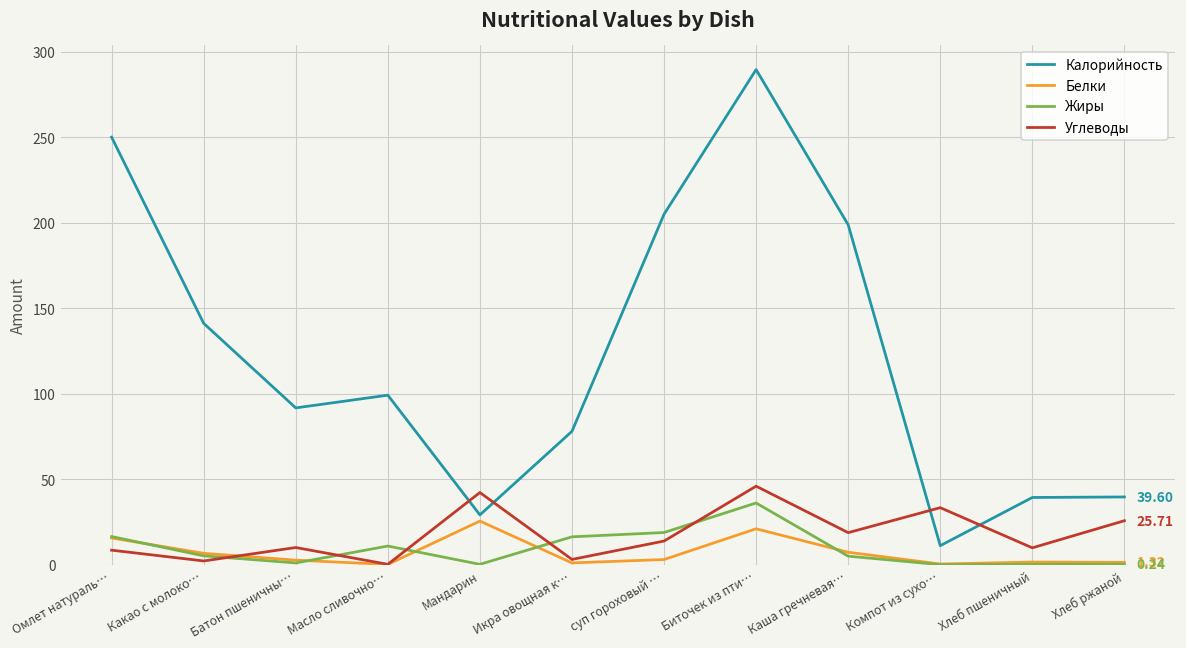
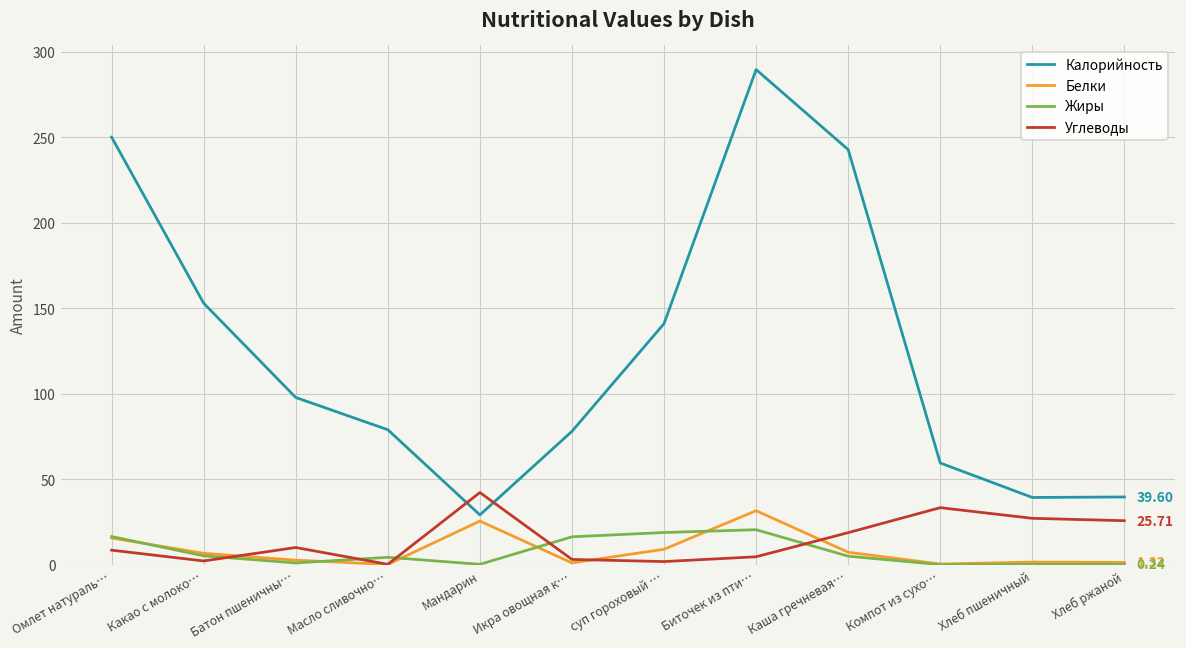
  {
    "Калорийность": {
      "Омлет натураль…": 250,
-     "Какао с молоко…": 141,
-     "Батон пшеничны…": 92,
-     "Масло сливочно…": 99,
+     "Какао с молоко…": 153,
+     "Батон пшеничны…": 98,
+     "Масло сливочно…": 79,
      "Мандарин": 29,
      "Икра овощная к…": 78,
-     "суп гороховый …": 205,
+     "суп гороховый …": 141,
      "Биточек из пти…": 290,
-     "Каша гречневая…": 199,
-     "Компот из сухо…": 11,
+     "Каша гречневая…": 243,
+     "Компот из сухо…": 59,
      "Хлеб пшеничный": 39
    },
    "Белки": {
      "Батон пшеничны…": 3,
      "Мандарин": 26,
      "Икра овощная к…": 1,
-     "суп гороховый …": 3,
-     "Биточек из пти…": 21,
+     "суп гороховый …": 9,
+     "Биточек из пти…": 32,
      "Каша гречневая…": 7
    },
    "Жиры": {
      "Батон пшеничны…": 1,
-     "Масло сливочно…": 11,
+     "Масло сливочно…": 4,
      "Мандарин": 0,
      "Икра овощная к…": 16,
      "суп гороховый …": 19,
-     "Биточек из пти…": 36,
+     "Биточек из пти…": 20,
      "Каша гречневая…": 5
    },
    "Углеводы": {
      "Омлет натураль…": 8,
      "Какао с молоко…": 2,
      "Батон пшеничны…": 10,
      "Мандарин": 42,
      "Икра овощная к…": 3,
-     "суп гороховый …": 14,
-     "Биточек из пти…": 46,
+     "суп гороховый …": 2,
+     "Биточек из пти…": 5,
      "Каша гречневая…": 19,
      "Компот из сухо…": 33,
-     "Хлеб пшеничный": 10
+     "Хлеб пшеничный": 27
    }
  }
